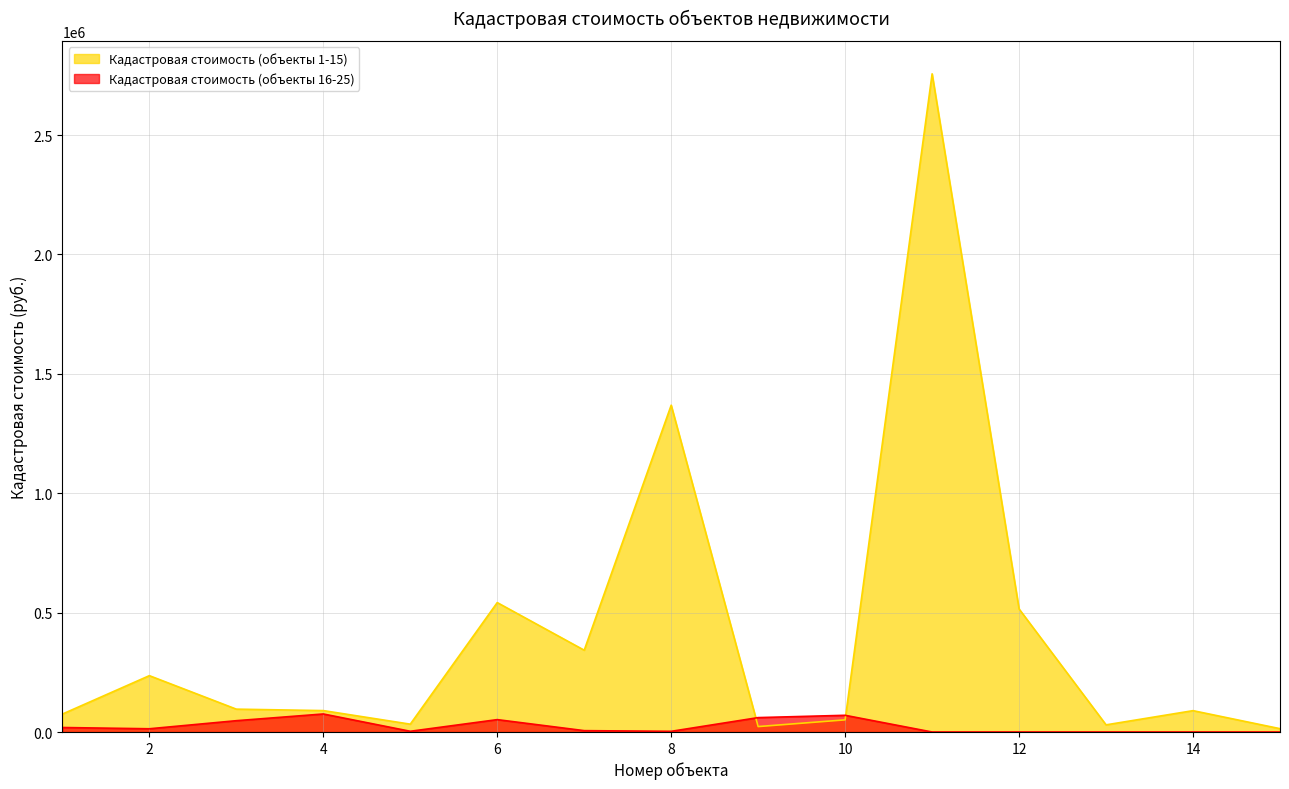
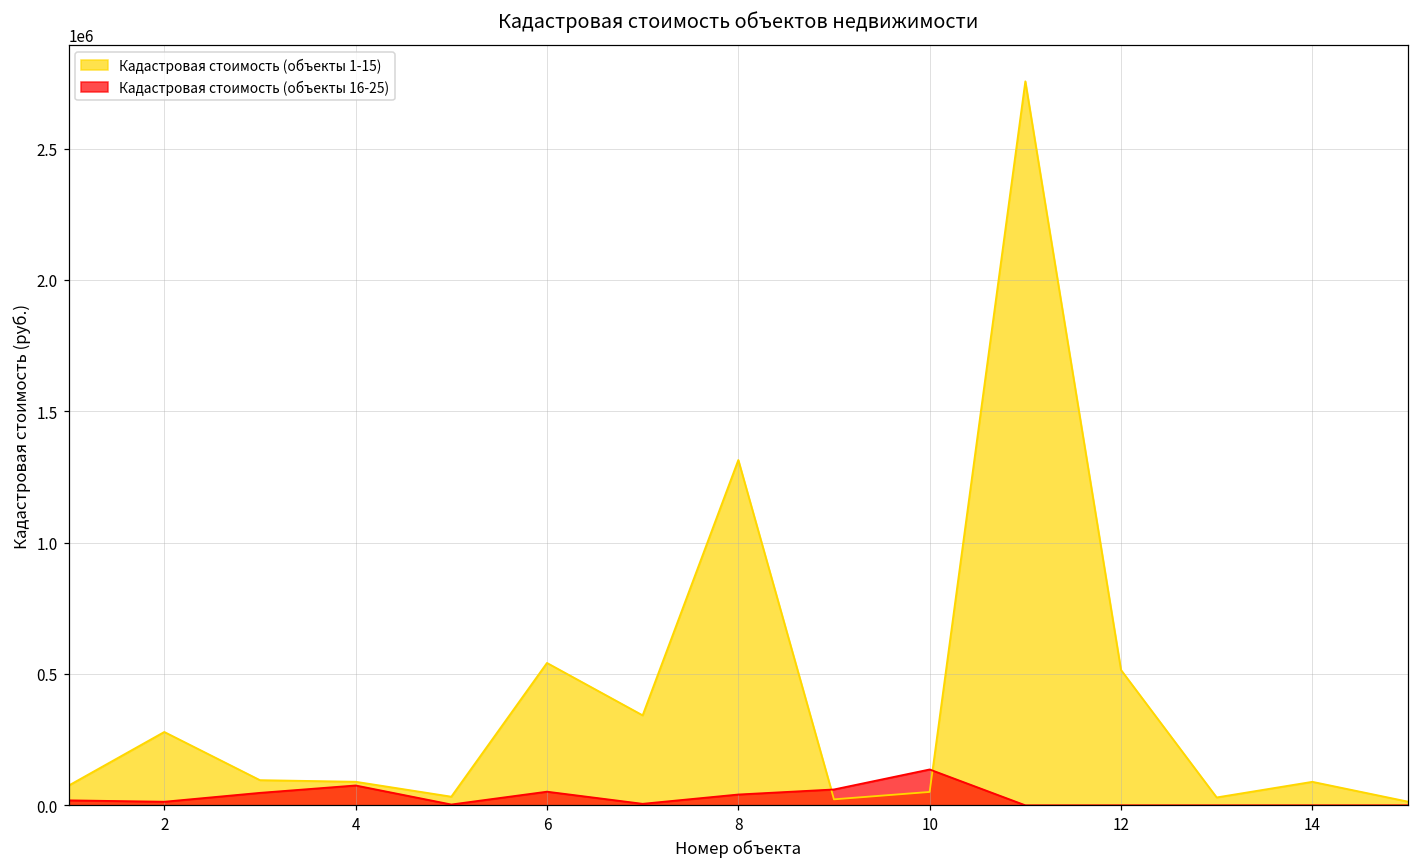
  {
    "Кадастровая стоимость (объекты 1-15)": {
-     "2": 240000,
+     "2": 280000,
      "4": 90000,
      "6": 540000,
-     "8": 1370000,
+     "8": 1310000,
      "10": 50000,
      "12": 520000,
      "14": 90000
    },
    "Кадастровая стоимость (объекты 16-25)": {
      "2": 10000,
      "4": 80000,
      "6": 50000,
-     "8": 0,
-     "10": 70000,
+     "8": 40000,
+     "10": 140000,
      "12": 0,
      "14": 0
    }
  }
